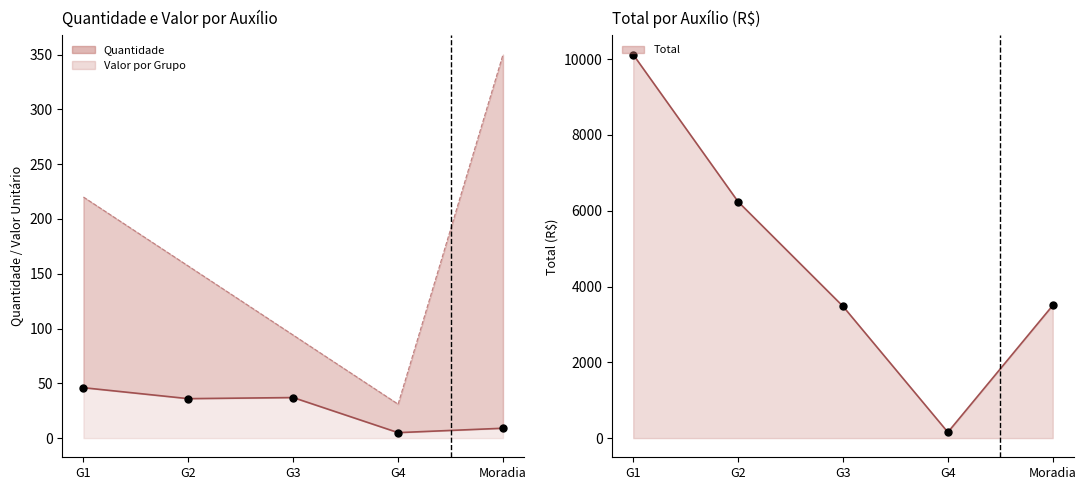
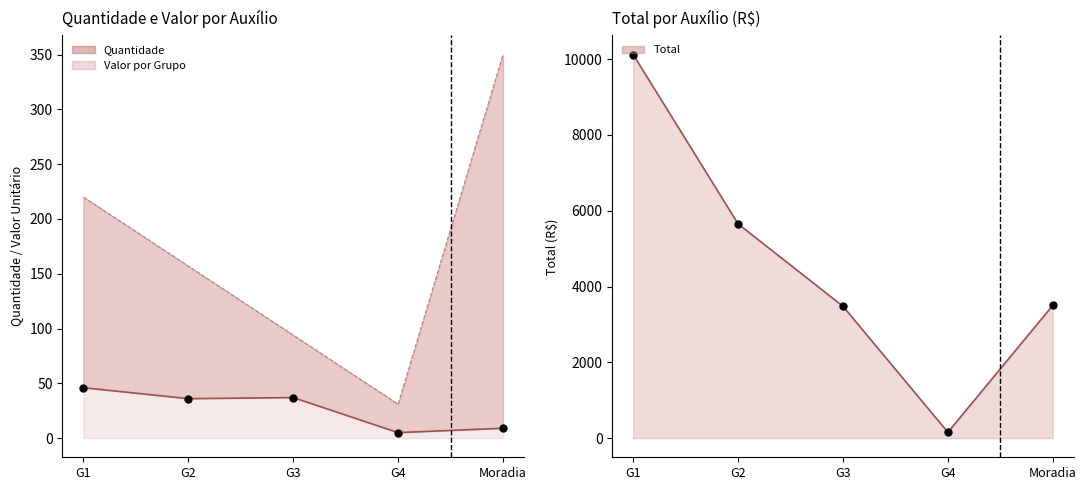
  {
    "Total por Auxílio (R$)": {
      "G1": 10100,
-     "G2": 6200,
+     "G2": 5700,
      "G3": 3500,
      "G4": 200,
      "Moradia": 3500
    }
  }
